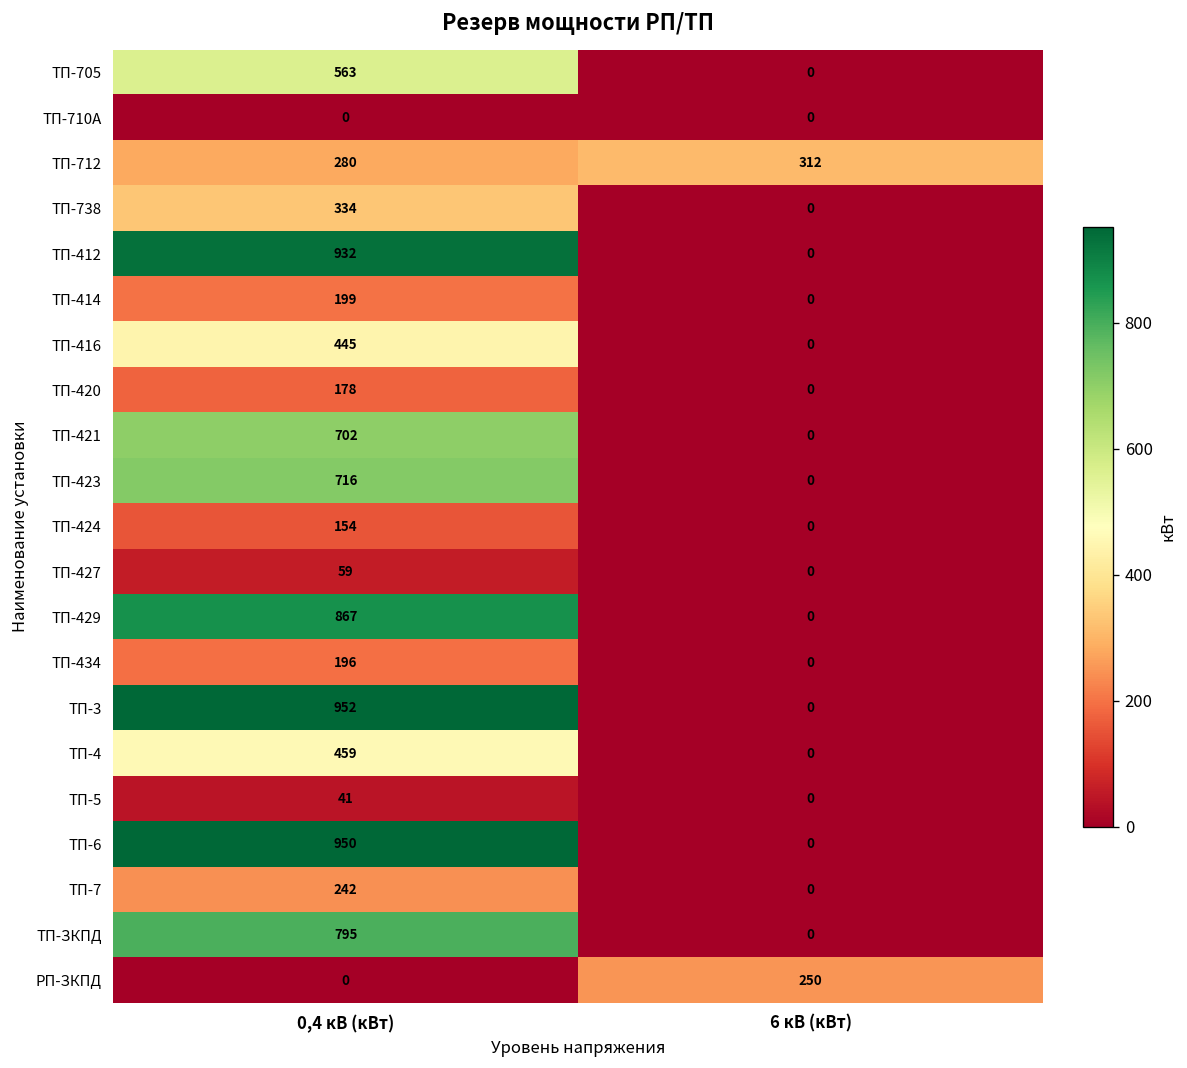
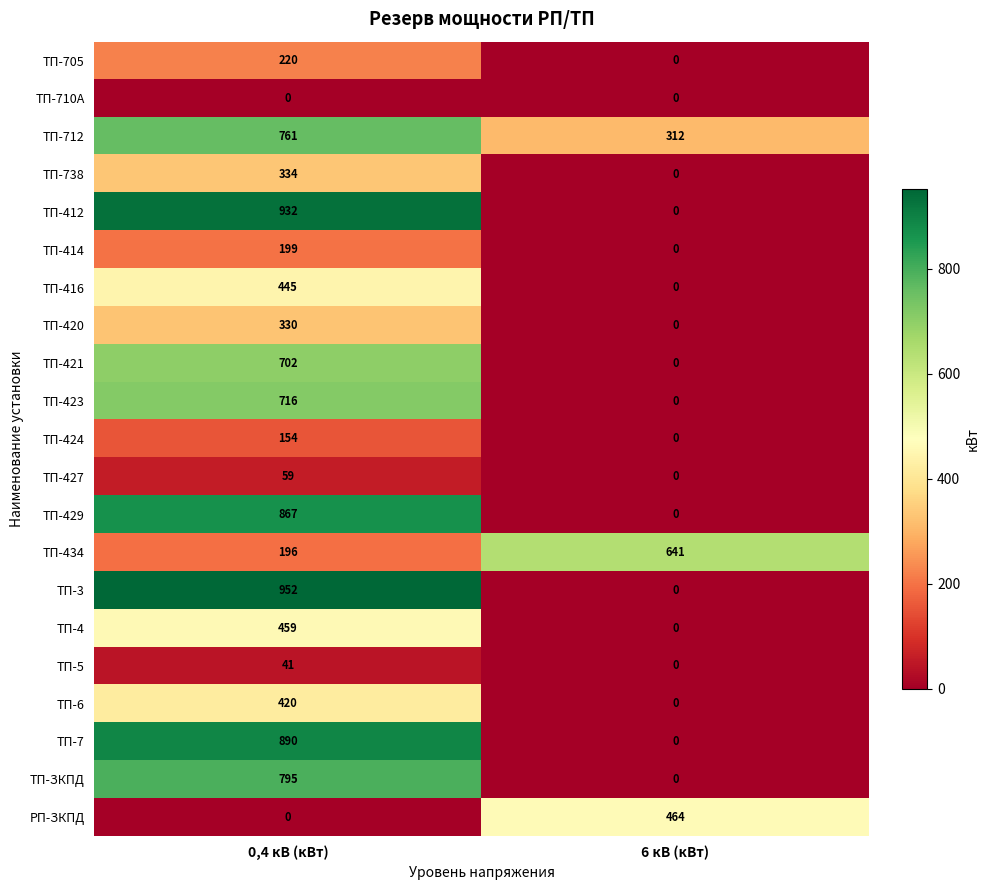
  {
    "ТП-705": {
-     "0,4 кВ (кВт)": 563,
+     "0,4 кВ (кВт)": 220,
      "6 кВ (кВт)": 0
    },
    "ТП-710А": {
      "0,4 кВ (кВт)": 0,
      "6 кВ (кВт)": 0
    },
    "ТП-712": {
-     "0,4 кВ (кВт)": 280,
+     "0,4 кВ (кВт)": 761,
      "6 кВ (кВт)": 312
    },
    "ТП-738": {
      "0,4 кВ (кВт)": 334,
      "6 кВ (кВт)": 0
    },
    "ТП-412": {
      "0,4 кВ (кВт)": 932,
      "6 кВ (кВт)": 0
    },
    "ТП-414": {
      "0,4 кВ (кВт)": 199,
      "6 кВ (кВт)": 0
    },
    "ТП-416": {
      "0,4 кВ (кВт)": 445,
      "6 кВ (кВт)": 0
    },
    "ТП-420": {
-     "0,4 кВ (кВт)": 178,
+     "0,4 кВ (кВт)": 330,
      "6 кВ (кВт)": 0
    },
    "ТП-421": {
      "0,4 кВ (кВт)": 702,
      "6 кВ (кВт)": 0
    },
    "ТП-423": {
      "0,4 кВ (кВт)": 716,
      "6 кВ (кВт)": 0
    },
    "ТП-424": {
      "0,4 кВ (кВт)": 154,
      "6 кВ (кВт)": 0
    },
    "ТП-427": {
      "0,4 кВ (кВт)": 59,
      "6 кВ (кВт)": 0
    },
    "ТП-429": {
      "0,4 кВ (кВт)": 867,
      "6 кВ (кВт)": 0
    },
    "ТП-434": {
      "0,4 кВ (кВт)": 196,
-     "6 кВ (кВт)": 0
+     "6 кВ (кВт)": 641
    },
    "ТП-3": {
      "0,4 кВ (кВт)": 952,
      "6 кВ (кВт)": 0
    },
    "ТП-4": {
      "0,4 кВ (кВт)": 459,
      "6 кВ (кВт)": 0
    },
    "ТП-5": {
      "0,4 кВ (кВт)": 41,
      "6 кВ (кВт)": 0
    },
    "ТП-6": {
-     "0,4 кВ (кВт)": 950,
+     "0,4 кВ (кВт)": 420,
      "6 кВ (кВт)": 0
    },
    "ТП-7": {
-     "0,4 кВ (кВт)": 242,
+     "0,4 кВ (кВт)": 890,
      "6 кВ (кВт)": 0
    },
    "ТП-ЗКПД": {
      "0,4 кВ (кВт)": 795,
      "6 кВ (кВт)": 0
    },
    "РП-ЗКПД": {
      "0,4 кВ (кВт)": 0,
-     "6 кВ (кВт)": 250
+     "6 кВ (кВт)": 464
    }
  }
